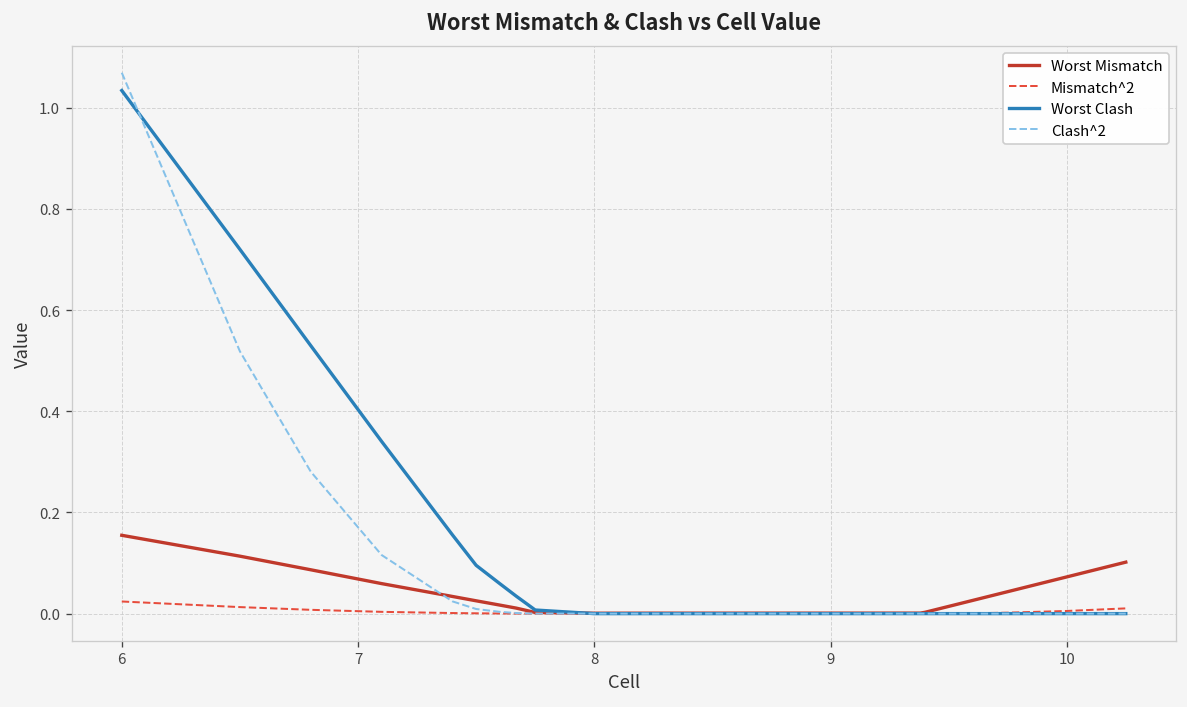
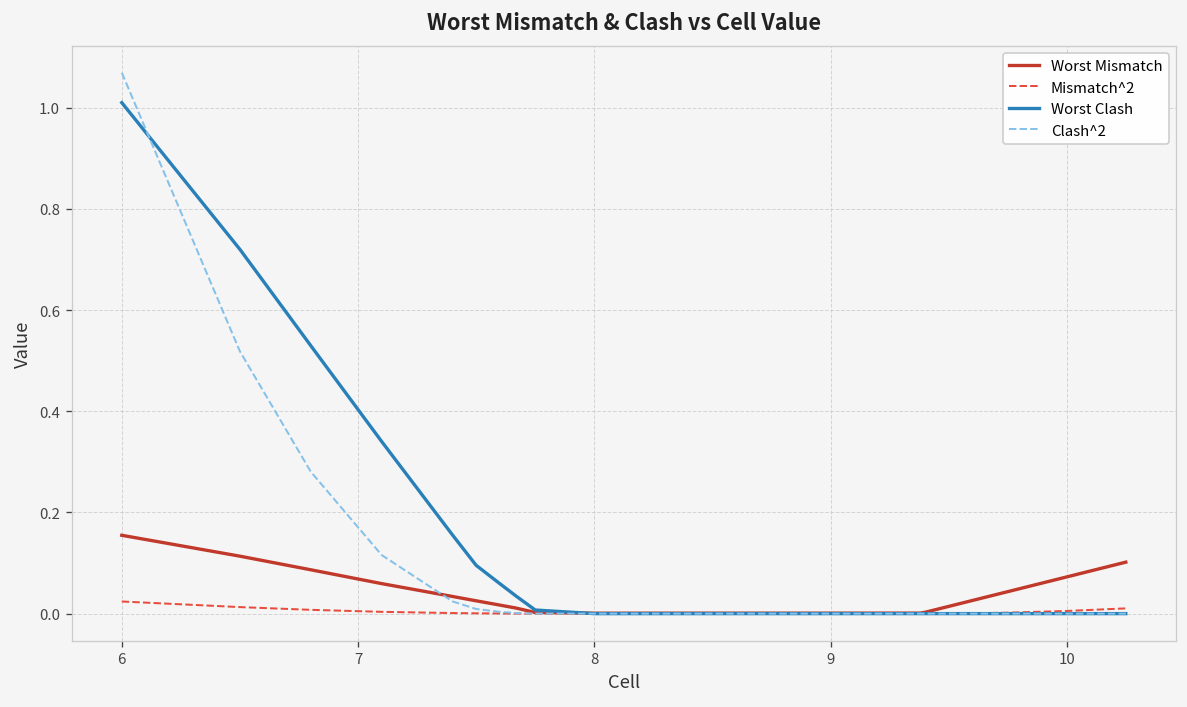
  {
    "Worst Clash": {
-     "6": 1.03
+     "6": 1.01
    },
    "Clash^2": {
      "6": 1.07
    }
  }
